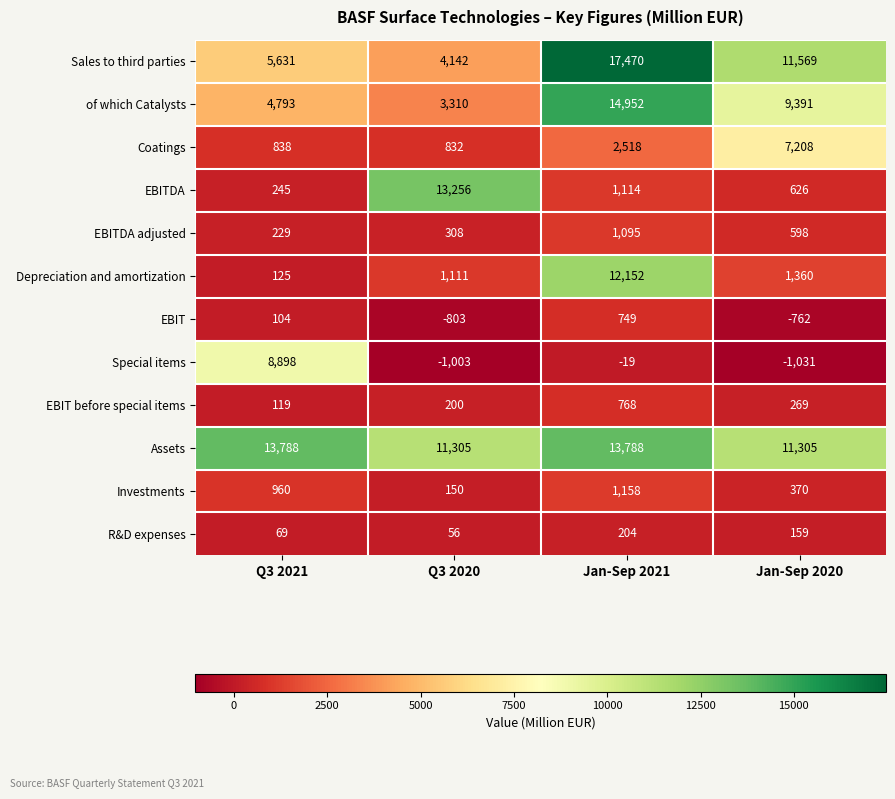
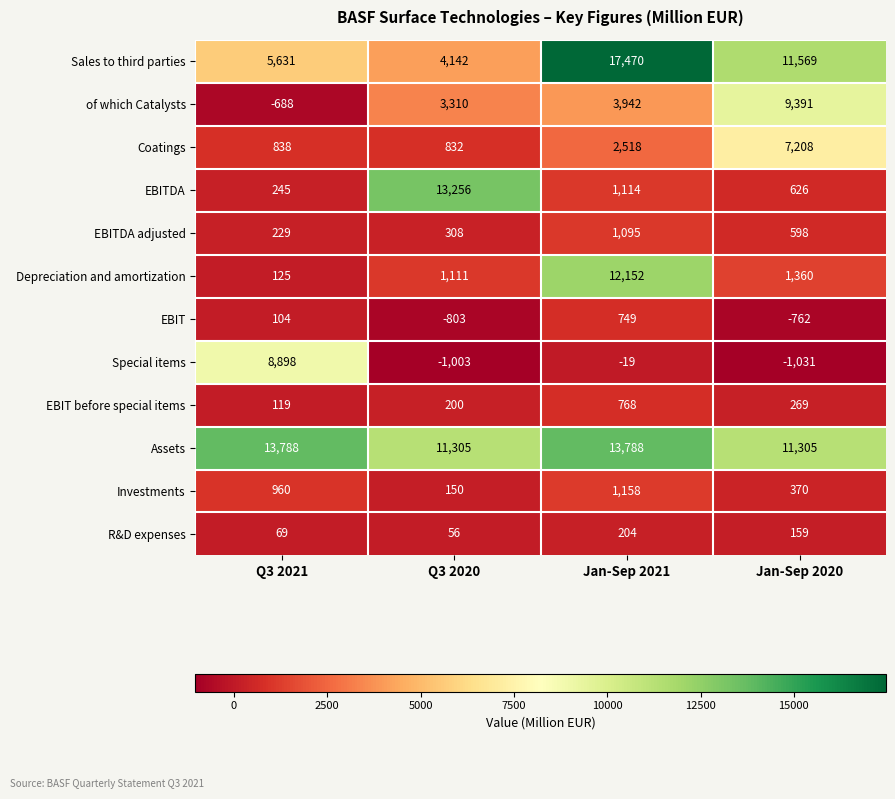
  {
    "Sales to third parties": {
      "Q3 2021": "5,631",
      "Q3 2020": "4,142",
      "Jan-Sep 2021": "17,470",
      "Jan-Sep 2020": "11,569"
    },
    "of which Catalysts": {
-     "Q3 2021": "4,793",
+     "Q3 2021": "-688",
      "Q3 2020": "3,310",
-     "Jan-Sep 2021": "14,952",
+     "Jan-Sep 2021": "3,942",
      "Jan-Sep 2020": "9,391"
    },
    "Coatings": {
      "Q3 2021": "838",
      "Q3 2020": "832",
      "Jan-Sep 2021": "2,518",
      "Jan-Sep 2020": "7,208"
    },
    "EBITDA": {
      "Q3 2021": "245",
      "Q3 2020": "13,256",
      "Jan-Sep 2021": "1,114",
      "Jan-Sep 2020": "626"
    },
    "EBITDA adjusted": {
      "Q3 2021": "229",
      "Q3 2020": "308",
      "Jan-Sep 2021": "1,095",
      "Jan-Sep 2020": "598"
    },
    "Depreciation and amortization": {
      "Q3 2021": "125",
      "Q3 2020": "1,111",
      "Jan-Sep 2021": "12,152",
      "Jan-Sep 2020": "1,360"
    },
    "EBIT": {
      "Q3 2021": "104",
      "Q3 2020": "-803",
      "Jan-Sep 2021": "749",
      "Jan-Sep 2020": "-762"
    },
    "Special items": {
      "Q3 2021": "8,898",
      "Q3 2020": "-1,003",
      "Jan-Sep 2021": "-19",
      "Jan-Sep 2020": "-1,031"
    },
    "EBIT before special items": {
      "Q3 2021": "119",
      "Q3 2020": "200",
      "Jan-Sep 2021": "768",
      "Jan-Sep 2020": "269"
    },
    "Assets": {
      "Q3 2021": "13,788",
      "Q3 2020": "11,305",
      "Jan-Sep 2021": "13,788",
      "Jan-Sep 2020": "11,305"
    },
    "Investments": {
      "Q3 2021": "960",
      "Q3 2020": "150",
      "Jan-Sep 2021": "1,158",
      "Jan-Sep 2020": "370"
    },
    "R&D expenses": {
      "Q3 2021": "69",
      "Q3 2020": "56",
      "Jan-Sep 2021": "204",
      "Jan-Sep 2020": "159"
    }
  }
